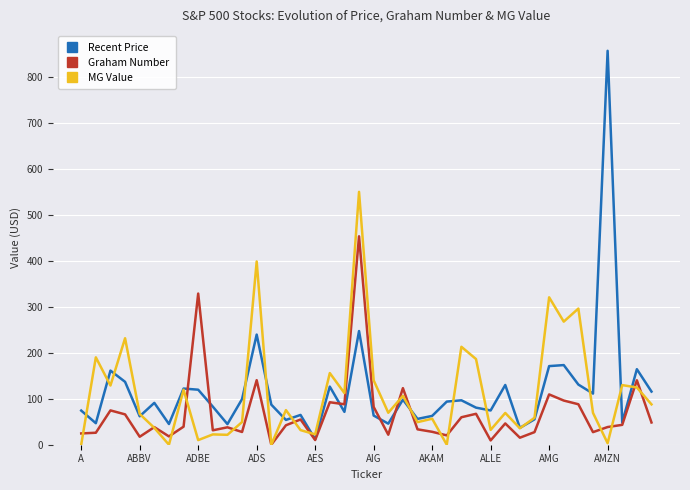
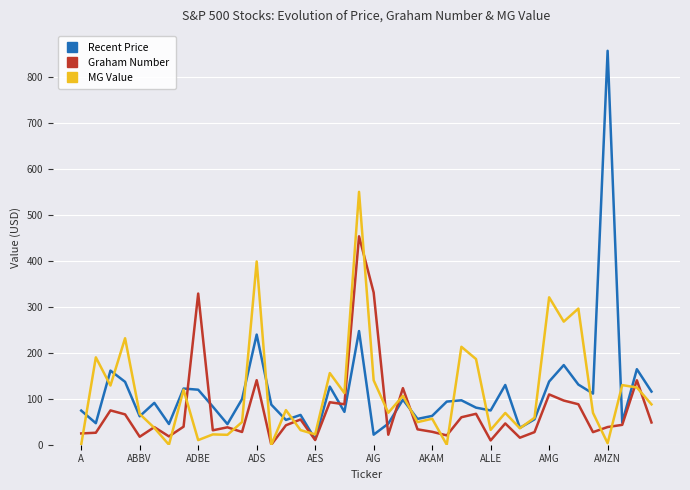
  {
    "Recent Price": {
      "A": 70,
      "ADBE": 120,
      "ADS": 240,
-     "AIG": 60,
+     "AIG": 20,
      "AKAM": 60,
      "ALLE": 70,
-     "AMG": 170,
+     "AMG": 140,
      "AMZN": 860
    },
    "Graham Number": {
      "A": 20,
      "ABBV": 20,
      "ADBE": 330,
      "ADS": 140,
-     "AIG": 80,
+     "AIG": 330,
      "AKAM": 30,
      "ALLE": 10,
      "AMG": 110,
      "AMZN": 40
    },
    "MG Value": {
      "A": 0,
      "ADBE": 10,
      "ADS": 400,
      "AES": 20,
      "AIG": 140,
      "AKAM": 60,
      "ALLE": 30,
      "AMG": 320,
      "AMZN": 0
    }
  }
